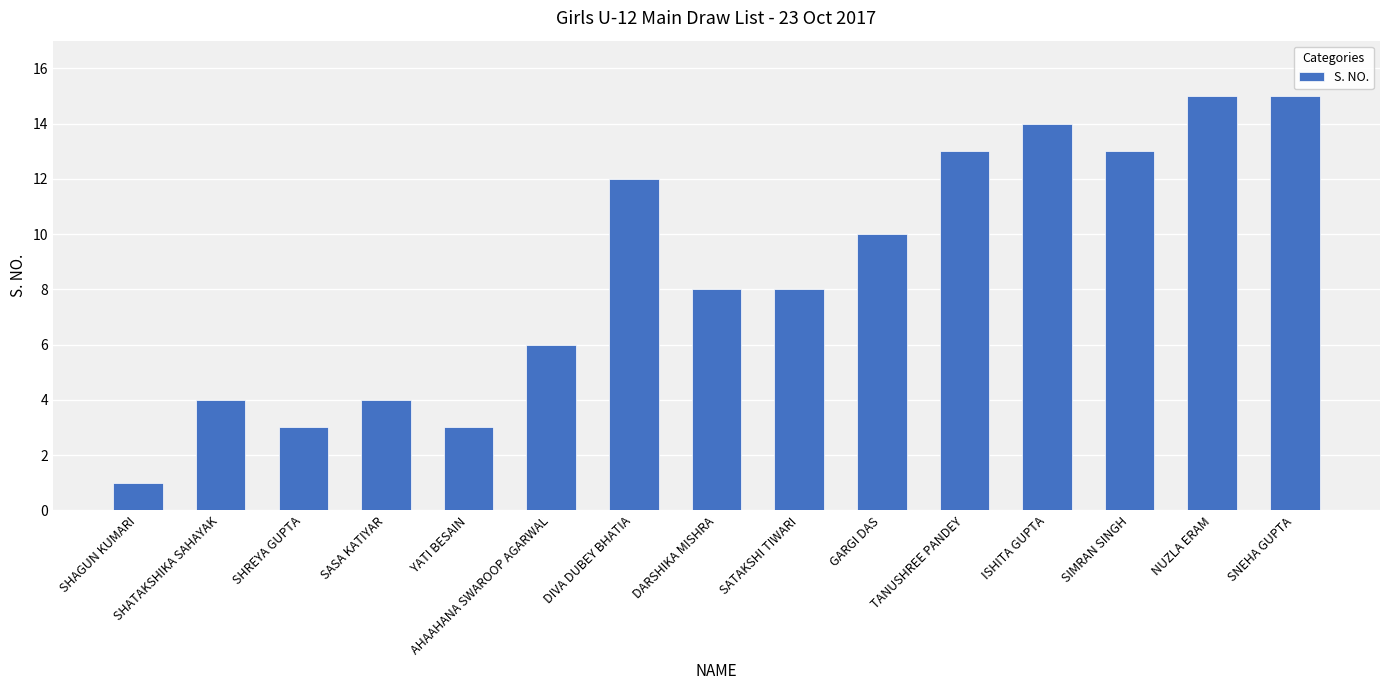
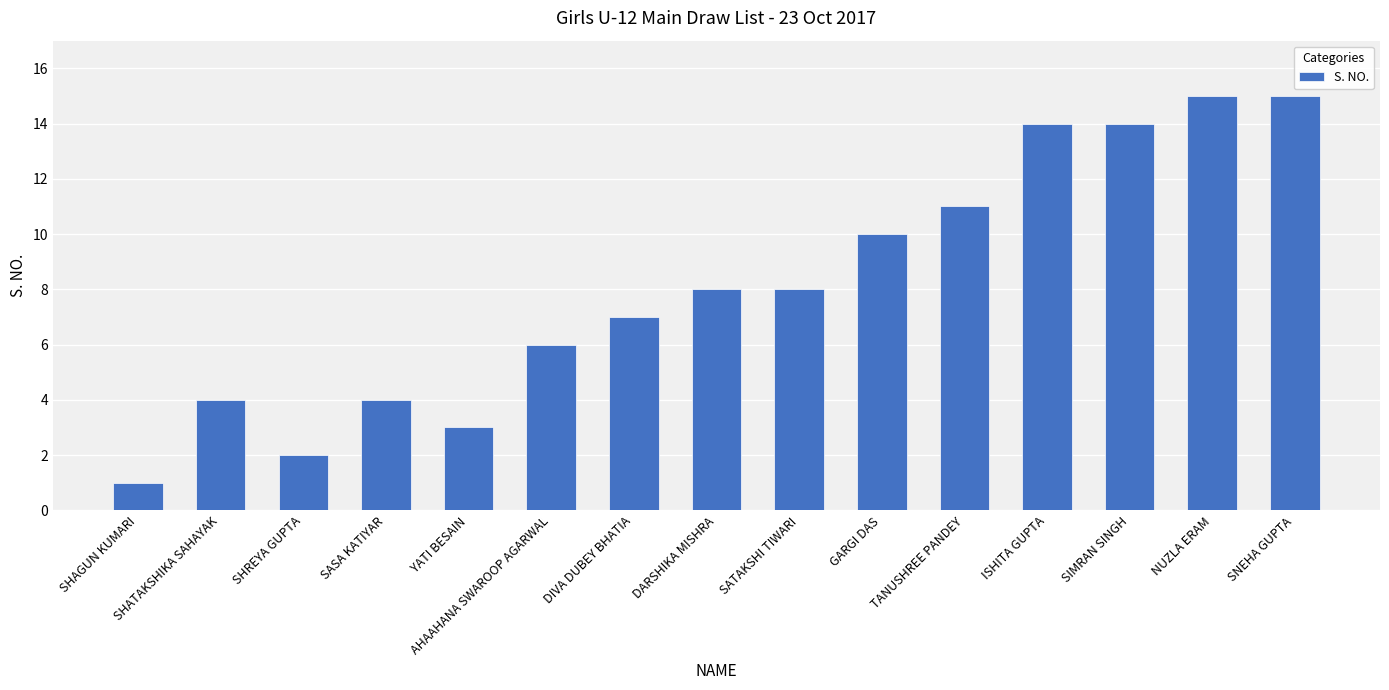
  {
    "SHAGUN KUMARI": 1,
    "SHATAKSHIKA SAHAYAK": 4,
-   "SHREYA GUPTA": 3,
+   "SHREYA GUPTA": 2,
    "SASA KATIYAR": 4,
    "YATI BESAIN": 3,
    "AHAAHANA SWAROOP AGARWAL": 6,
-   "DIVA DUBEY BHATIA": 12,
+   "DIVA DUBEY BHATIA": 7,
    "DARSHIKA MISHRA": 8,
    "SATAKSHI TIWARI": 8,
    "GARGI DAS": 10,
-   "TANUSHREE PANDEY": 13,
+   "TANUSHREE PANDEY": 11,
    "ISHITA GUPTA": 14,
-   "SIMRAN SINGH": 13,
+   "SIMRAN SINGH": 14,
    "NUZLA ERAM": 15,
    "SNEHA GUPTA": 15
  }
